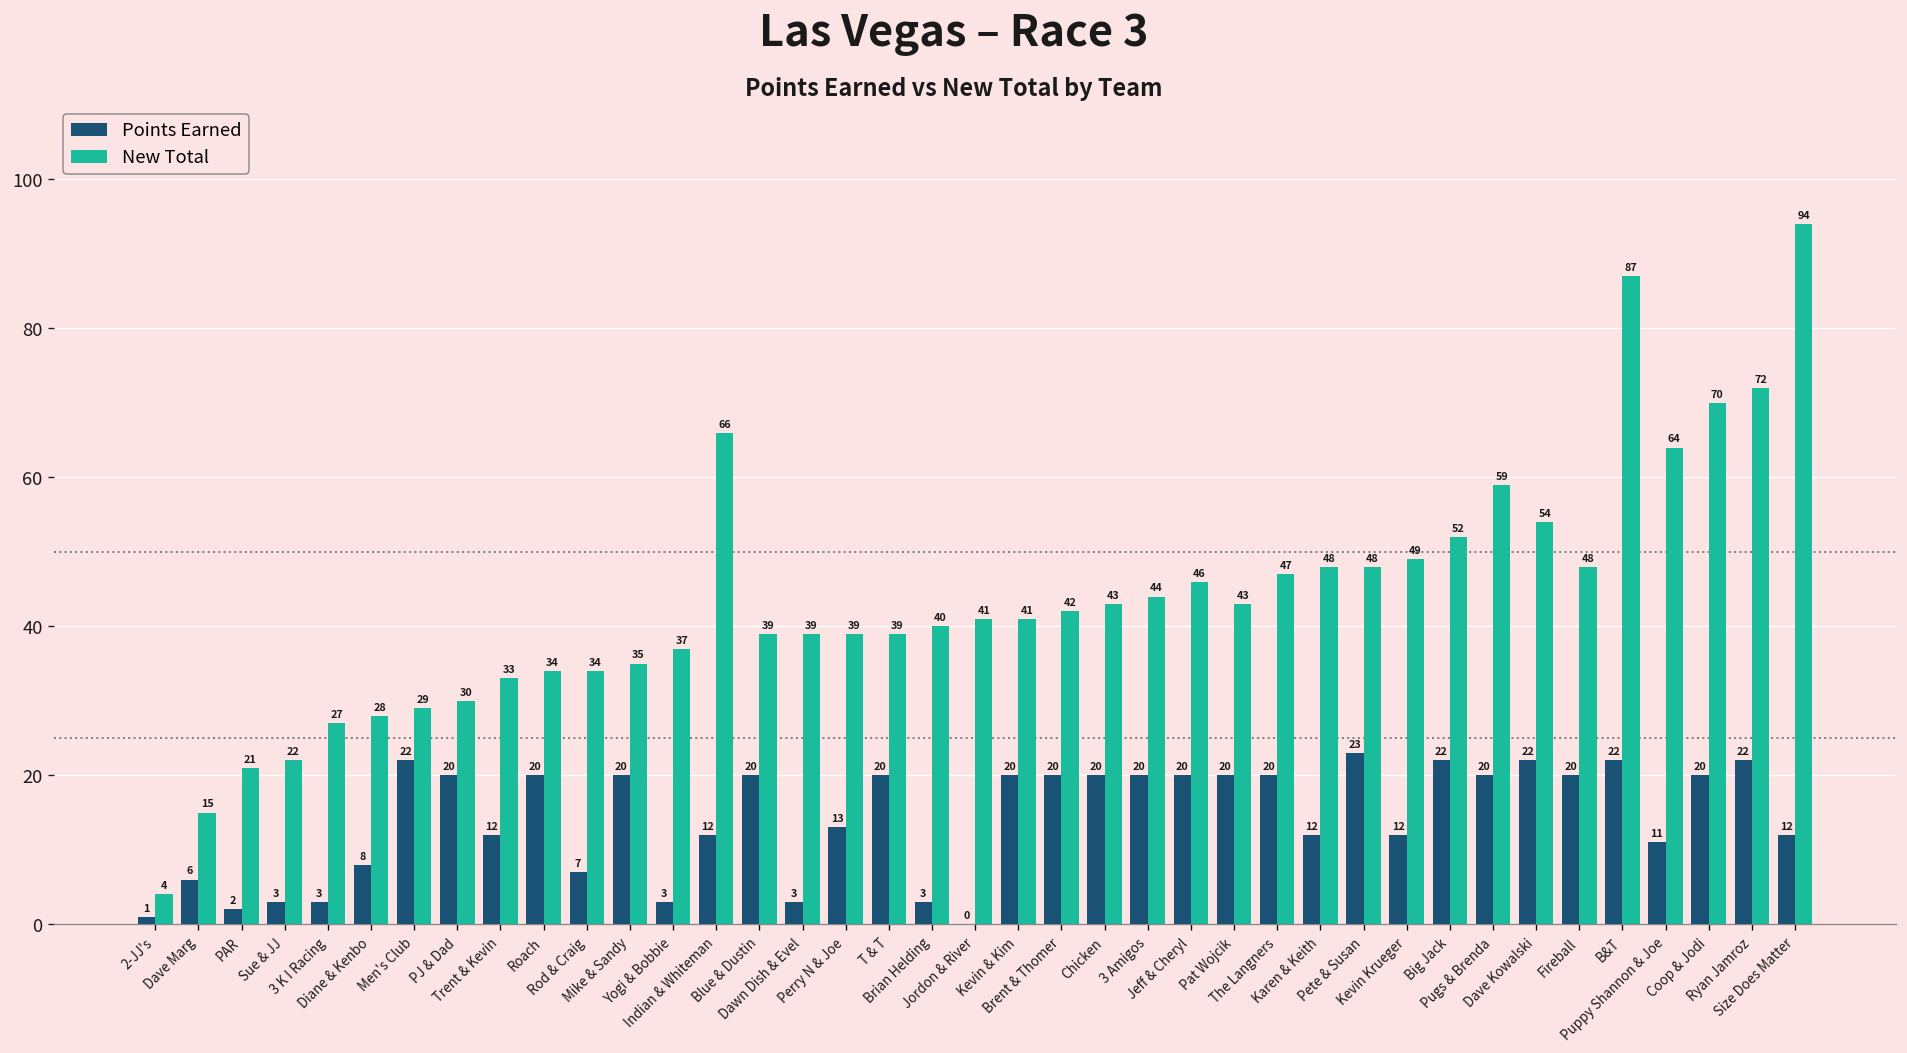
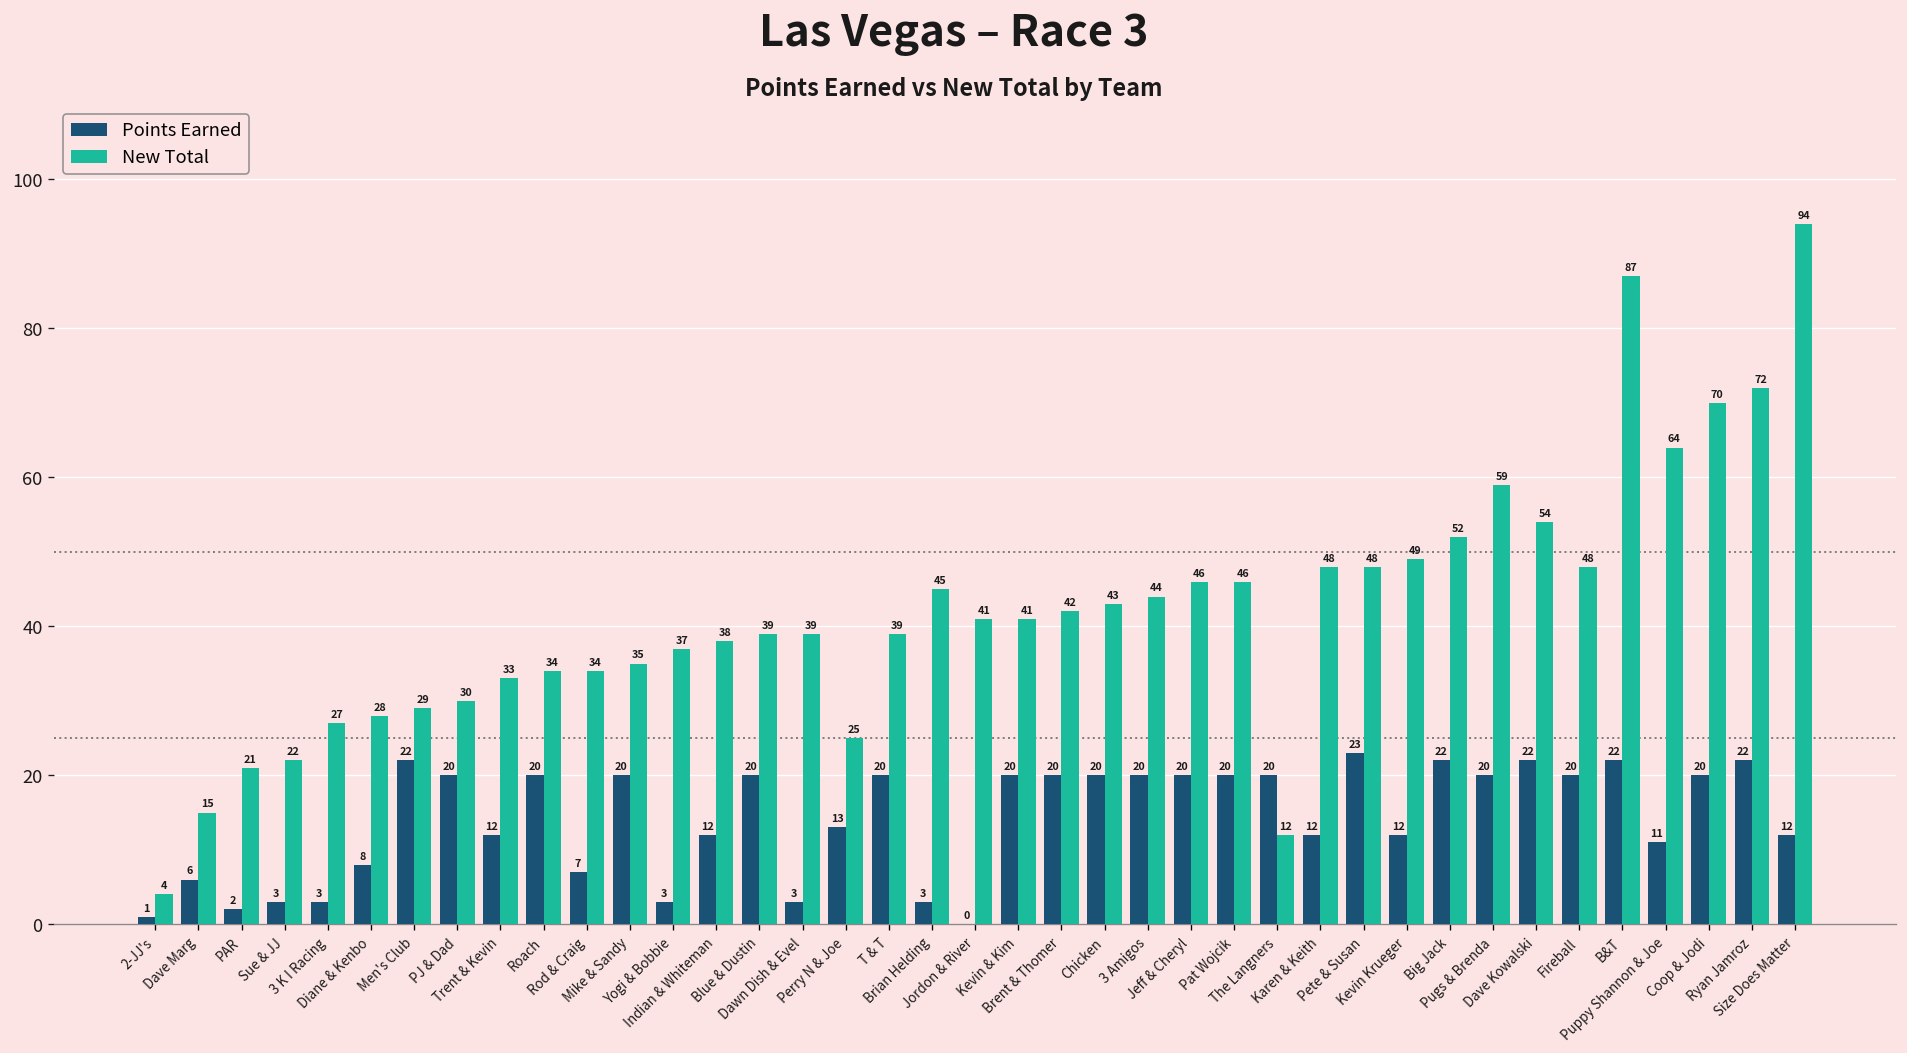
  {
    "Points Earned": {
      "2-JJ's": 1,
      "Dave Marg": 6,
      "PAR": 2,
      "Sue & JJ": 3,
      "3 K I Racing": 3,
      "Diane & Kenbo": 8,
      "Men's Club": 22,
      "PJ & Dad": 20,
      "Trent & Kevin": 12,
      "Roach": 20,
      "Rod & Craig": 7,
      "Mike & Sandy": 20,
      "Yogi & Bobbie": 3,
      "Indian & Whiteman": 12,
      "Blue & Dustin": 20,
      "Dawn Dish & Evel": 3,
      "Perry N & Joe": 13,
      "T & T": 20,
      "Brian Helding": 3,
      "Jordon & River": 0,
      "Kevin & Kim": 20,
      "Brent & Thomer": 20,
      "Chicken": 20,
      "3 Amigos": 20,
      "Jeff & Cheryl": 20,
      "Pat Wojcik": 20,
      "The Langners": 20,
      "Karen & Keith": 12,
      "Pete & Susan": 23,
      "Kevin Krueger": 12,
      "Big Jack": 22,
      "Pugs & Brenda": 20,
      "Dave Kowalski": 22,
      "Fireball": 20,
      "B&T": 22,
      "Puppy Shannon & Joe": 11,
      "Coop & Jodi": 20,
      "Ryan Jamroz": 22,
      "Size Does Matter": 12
    },
    "New Total": {
      "2-JJ's": 4,
      "Dave Marg": 15,
      "PAR": 21,
      "Sue & JJ": 22,
      "3 K I Racing": 27,
      "Diane & Kenbo": 28,
      "Men's Club": 29,
      "PJ & Dad": 30,
      "Trent & Kevin": 33,
      "Roach": 34,
      "Rod & Craig": 34,
      "Mike & Sandy": 35,
      "Yogi & Bobbie": 37,
-     "Indian & Whiteman": 66,
+     "Indian & Whiteman": 38,
      "Blue & Dustin": 39,
      "Dawn Dish & Evel": 39,
-     "Perry N & Joe": 39,
+     "Perry N & Joe": 25,
      "T & T": 39,
-     "Brian Helding": 40,
+     "Brian Helding": 45,
      "Jordon & River": 41,
      "Kevin & Kim": 41,
      "Brent & Thomer": 42,
      "Chicken": 43,
      "3 Amigos": 44,
      "Jeff & Cheryl": 46,
-     "Pat Wojcik": 43,
-     "The Langners": 47,
+     "Pat Wojcik": 46,
+     "The Langners": 12,
      "Karen & Keith": 48,
      "Pete & Susan": 48,
      "Kevin Krueger": 49,
      "Big Jack": 52,
      "Pugs & Brenda": 59,
      "Dave Kowalski": 54,
      "Fireball": 48,
      "B&T": 87,
      "Puppy Shannon & Joe": 64,
      "Coop & Jodi": 70,
      "Ryan Jamroz": 72,
      "Size Does Matter": 94
    }
  }
